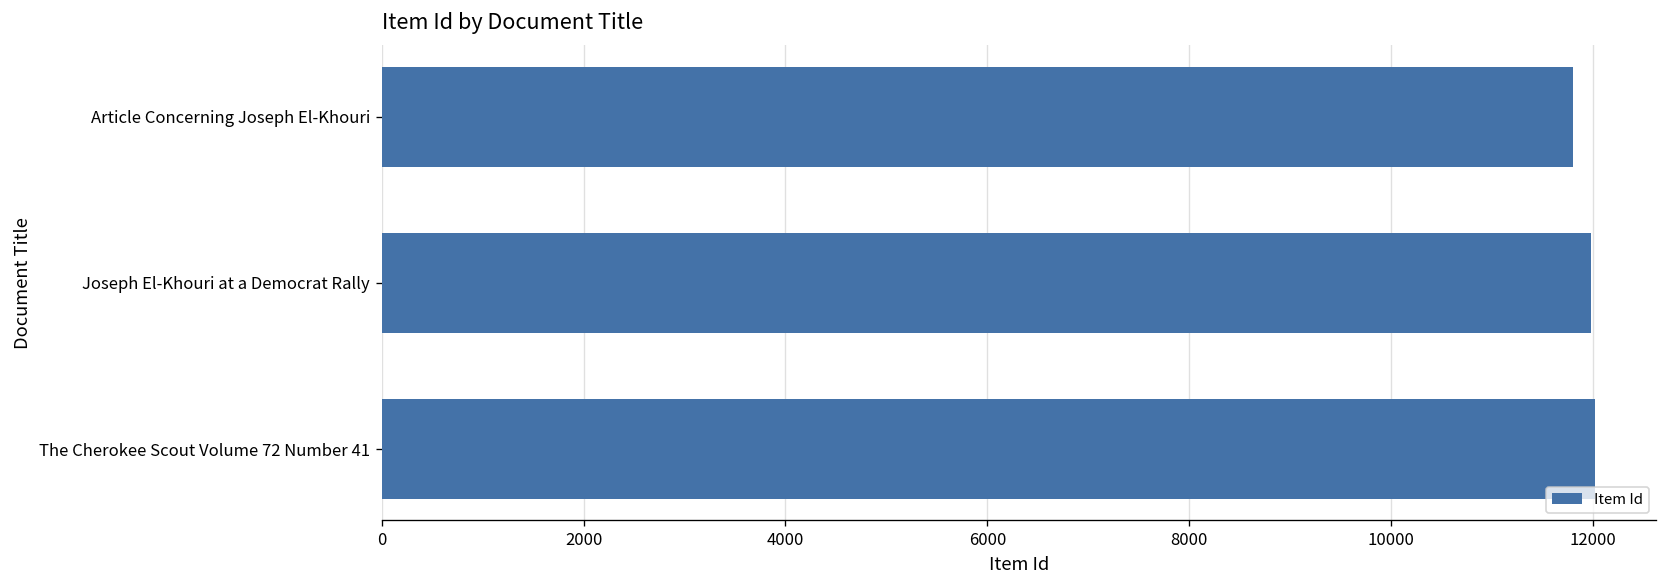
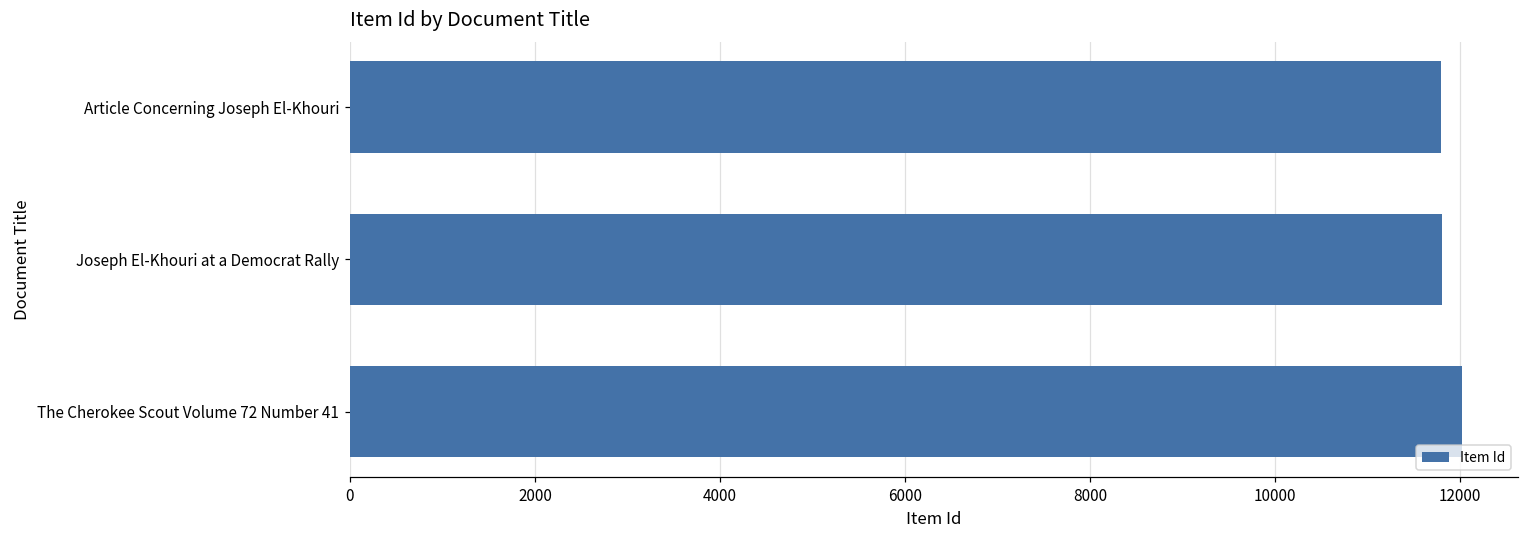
  {
    "Article Concerning Joseph El-Khouri": 11800,
-   "Joseph El-Khouri at a Democrat Rally": 12000,
+   "Joseph El-Khouri at a Democrat Rally": 11800,
    "The Cherokee Scout Volume 72 Number 41": 12000
  }
